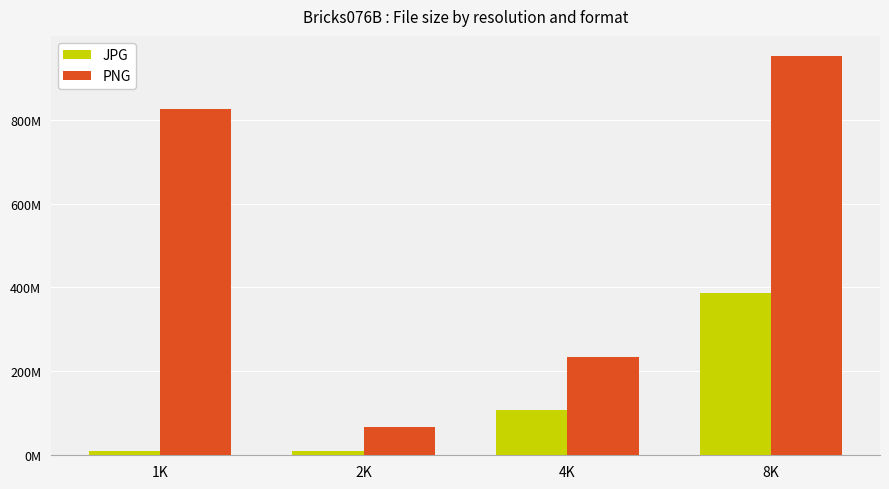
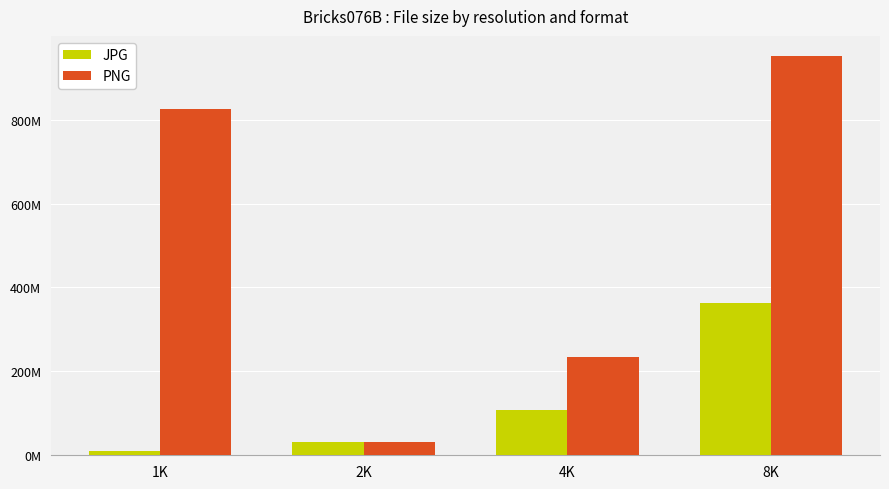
  {
    "JPG": {
      "1K": 10000000,
-     "2K": 10000000,
+     "2K": 30000000,
      "4K": 110000000,
-     "8K": 390000000
+     "8K": 360000000
    },
    "PNG": {
      "1K": 820000000,
-     "2K": 70000000,
+     "2K": 30000000,
      "4K": 230000000,
      "8K": 950000000
    }
  }
